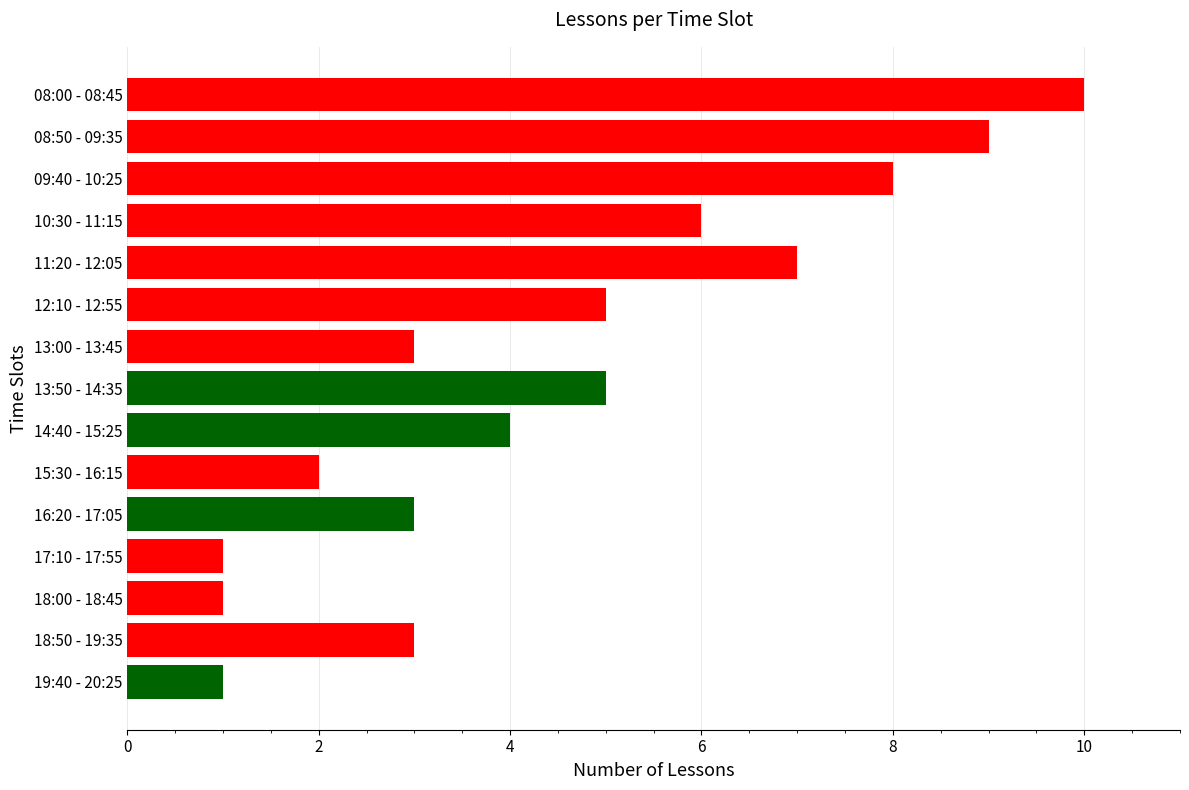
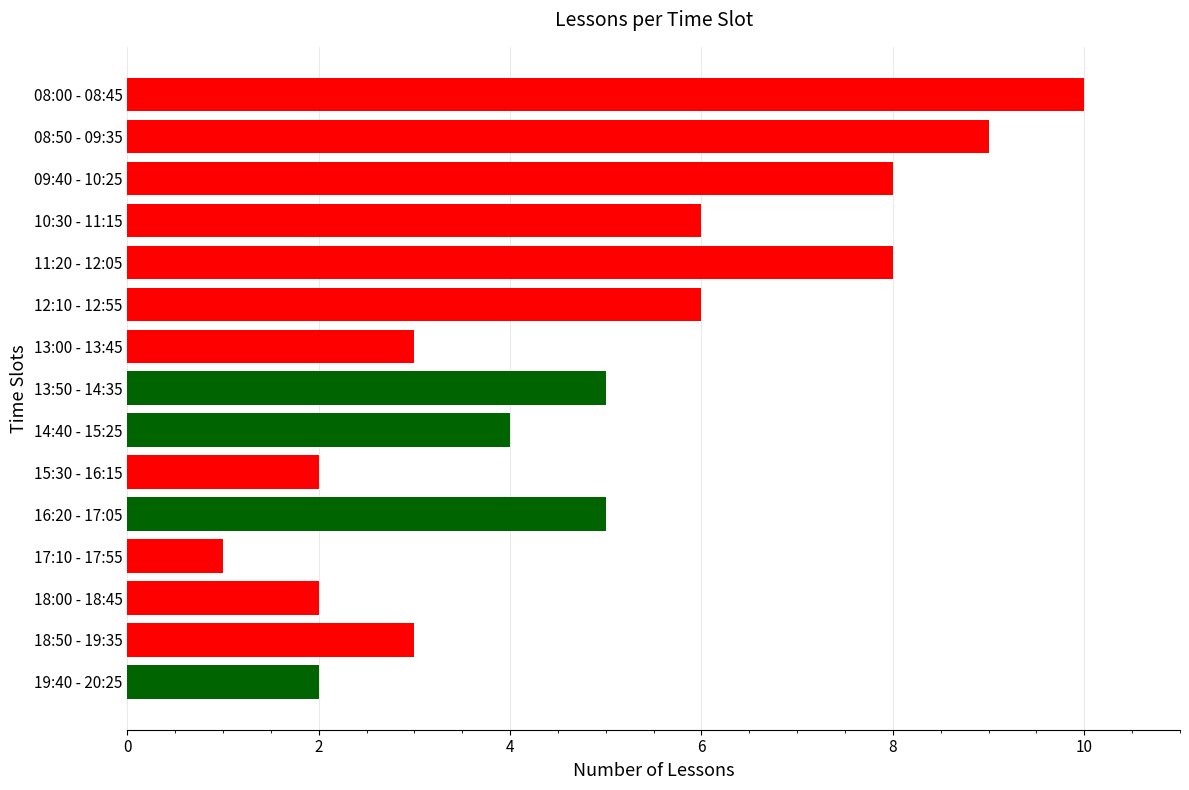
  {
    "08:00 - 08:45": 10,
    "08:50 - 09:35": 9,
    "09:40 - 10:25": 8,
    "10:30 - 11:15": 6,
-   "11:20 - 12:05": 7,
-   "12:10 - 12:55": 5,
+   "11:20 - 12:05": 8,
+   "12:10 - 12:55": 6,
    "13:00 - 13:45": 3,
    "13:50 - 14:35": 5,
    "14:40 - 15:25": 4,
    "15:30 - 16:15": 2,
-   "16:20 - 17:05": 3,
+   "16:20 - 17:05": 5,
    "17:10 - 17:55": 1,
-   "18:00 - 18:45": 1,
+   "18:00 - 18:45": 2,
    "18:50 - 19:35": 3,
-   "19:40 - 20:25": 1
+   "19:40 - 20:25": 2
  }
